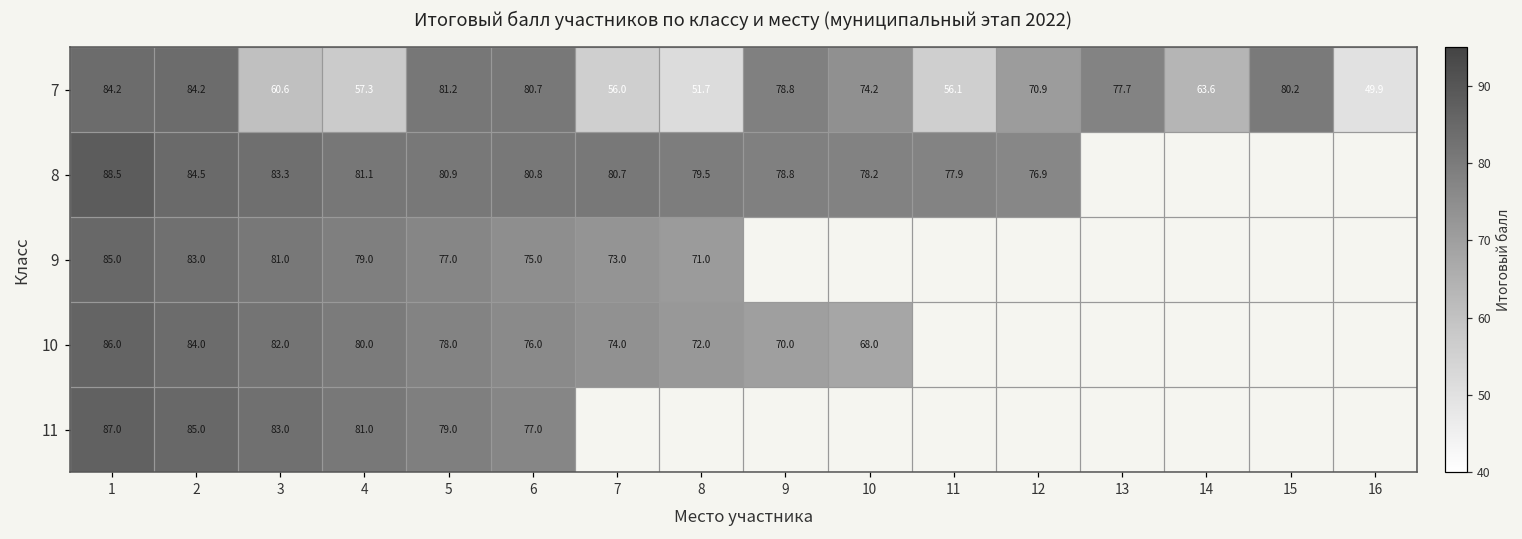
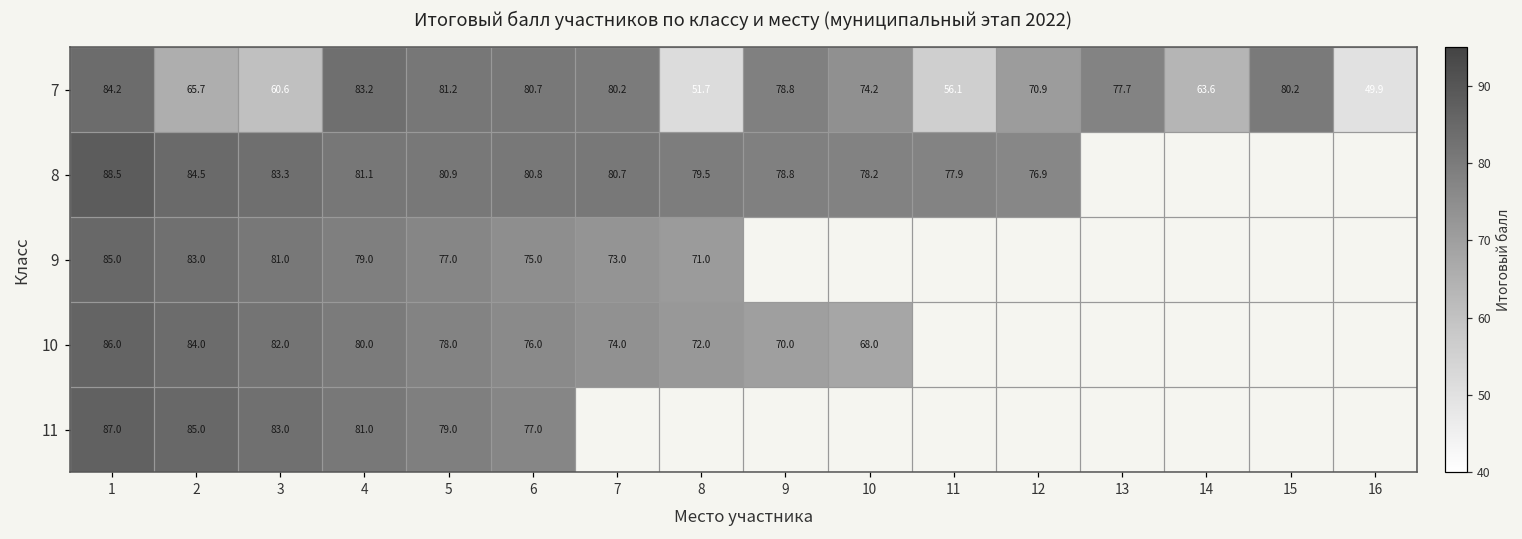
  {
    "7": {
      "1": 84.2,
-     "2": 84.2,
+     "2": 65.7,
      "3": 60.6,
-     "4": 57.3,
+     "4": 83.2,
      "5": 81.2,
      "6": 80.7,
-     "7": 56.0,
+     "7": 80.2,
      "9": 78.8,
      "10": 74.2,
      "11": 56.1,
      "12": 70.9,
      "13": 77.7,
      "14": 63.6,
      "15": 80.2
    },
    "8": {
      "1": 88.5,
      "2": 84.5,
      "3": 83.3,
      "4": 81.1,
      "5": 80.9,
      "6": 80.8,
      "7": 80.7,
      "8": 79.5,
      "9": 78.8,
      "10": 78.2,
      "11": 77.9,
      "12": 76.9
    },
    "9": {
      "1": 85.0,
      "2": 83.0,
      "3": 81.0,
      "4": 79.0,
      "5": 77.0,
      "6": 75.0,
      "7": 73.0,
      "8": 71.0
    },
    "10": {
      "1": 86.0,
      "2": 84.0,
      "3": 82.0,
      "4": 80.0,
      "5": 78.0,
      "6": 76.0,
      "7": 74.0,
      "8": 72.0,
      "9": 70.0,
      "10": 68.0
    },
    "11": {
      "1": 87.0,
      "2": 85.0,
      "3": 83.0,
      "4": 81.0,
      "5": 79.0,
      "6": 77.0
    }
  }
